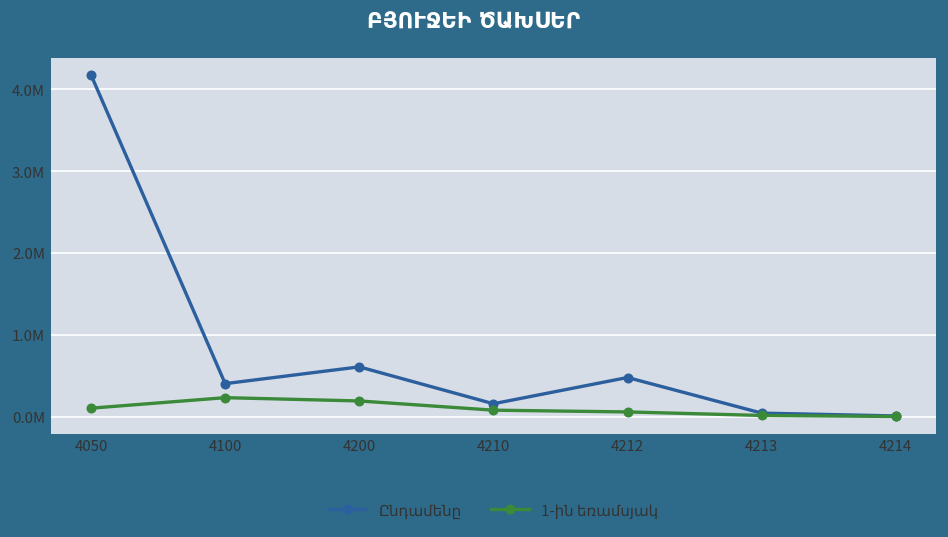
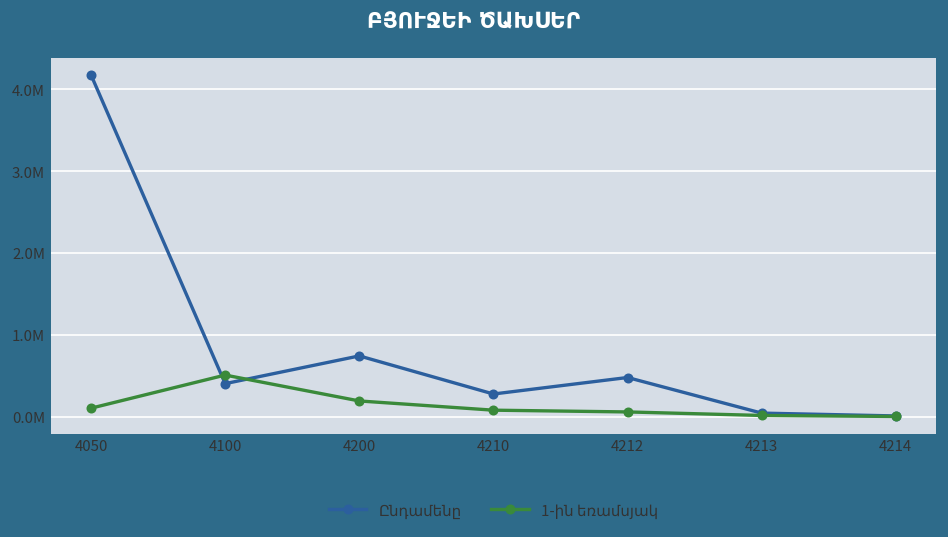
  {
    "Ընդամենը": {
      "4050": 4200000,
      "4100": 400000,
-     "4200": 600000,
-     "4210": 200000,
+     "4200": 700000,
+     "4210": 300000,
      "4212": 500000
    },
    "1-ին եռամսյակ": {
      "4050": 100000,
-     "4100": 200000,
+     "4100": 500000,
      "4200": 200000,
      "4210": 100000,
      "4212": 100000
    }
  }
